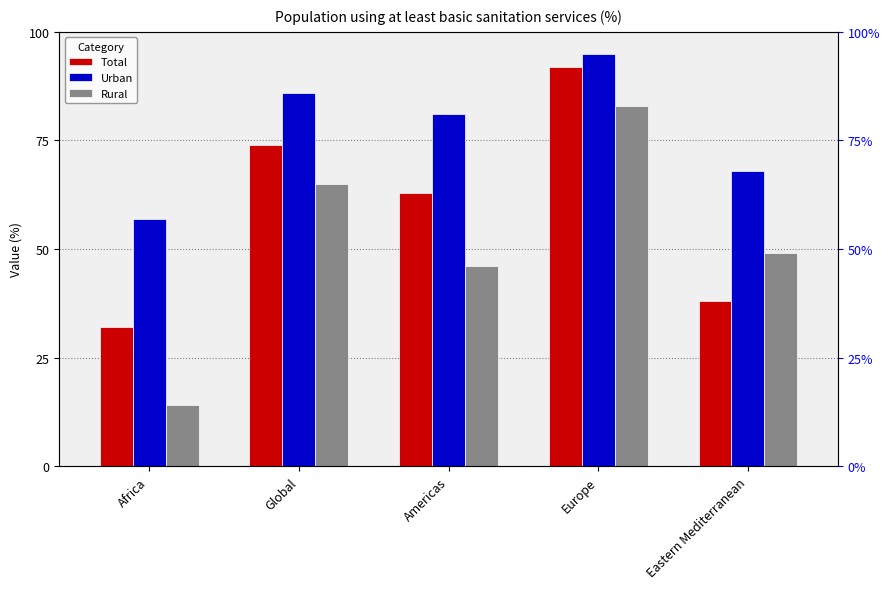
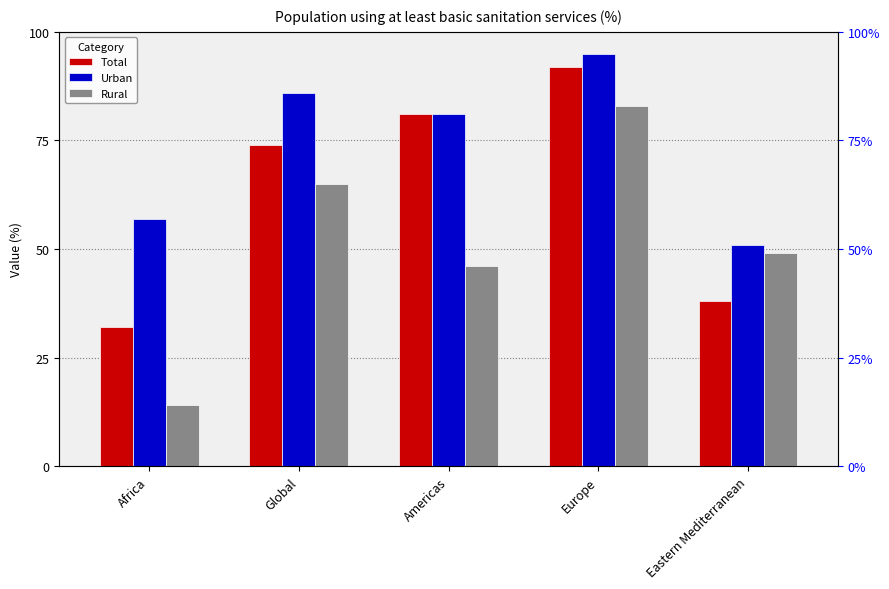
  {
    "Total": {
      "Africa": 32,
      "Global": 74,
-     "Americas": 63,
+     "Americas": 81,
      "Europe": 92,
      "Eastern Mediterranean": 38
    },
    "Urban": {
      "Africa": 57,
      "Global": 86,
      "Americas": 81,
      "Europe": 95,
-     "Eastern Mediterranean": 68
+     "Eastern Mediterranean": 51
    },
    "Rural": {
      "Africa": 14,
      "Global": 65,
      "Americas": 46,
      "Europe": 83,
      "Eastern Mediterranean": 49
    }
  }
